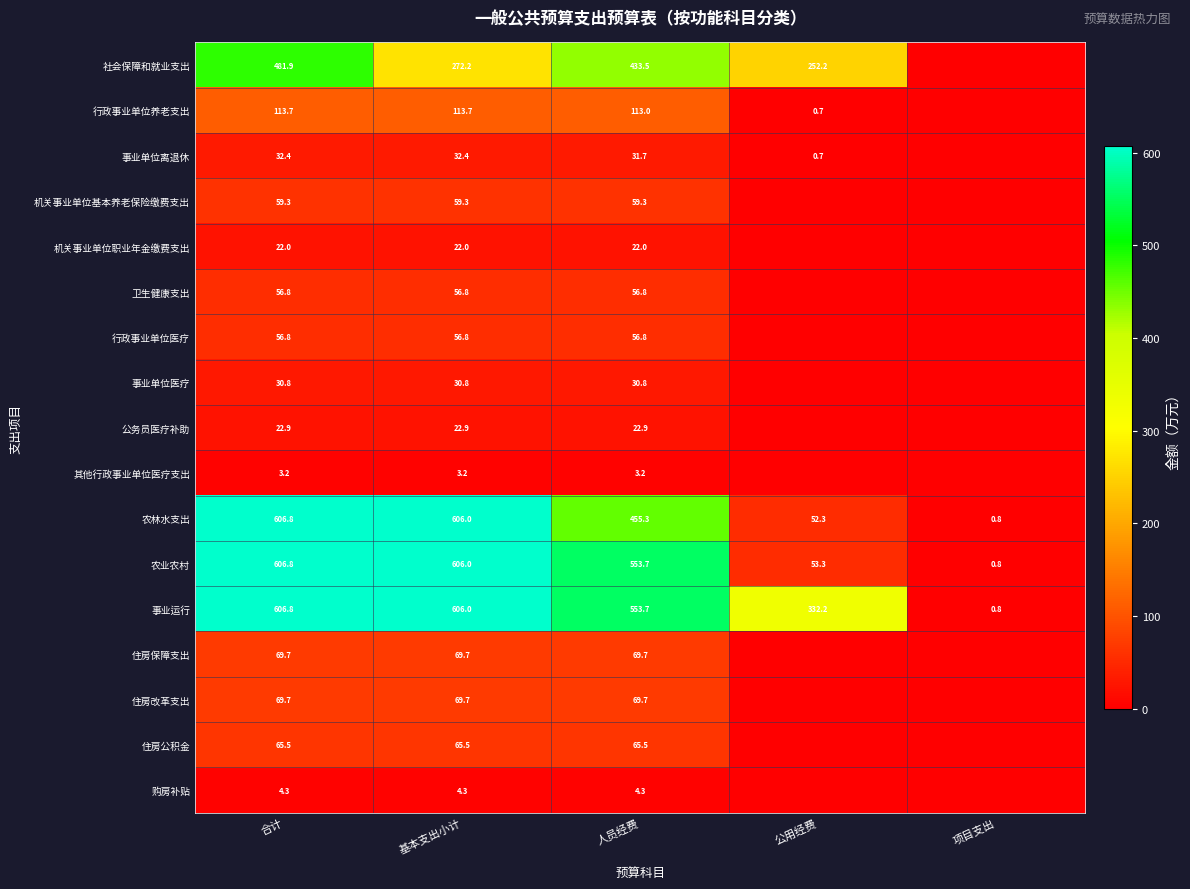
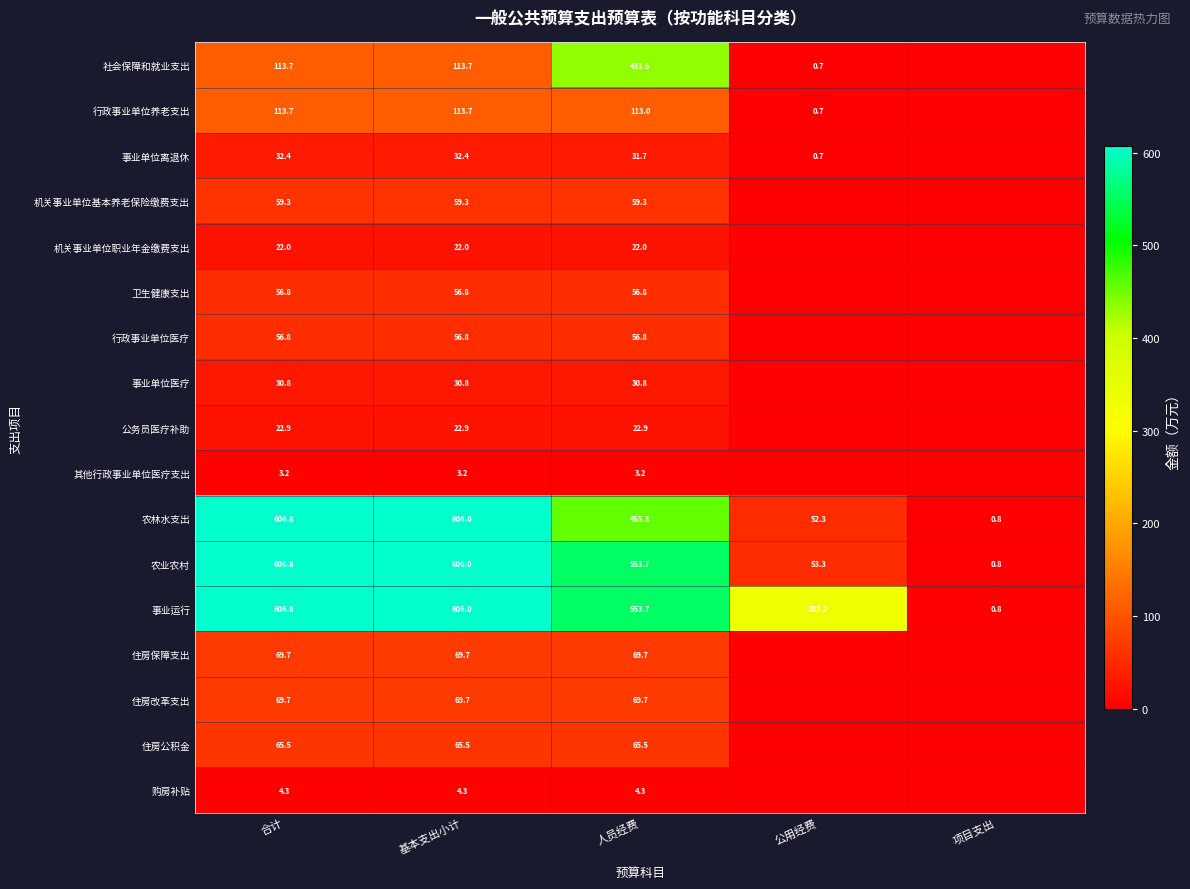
  {
    "社会保障和就业支出": {
-     "合计": 481.9,
-     "基本支出小计": 272.2,
-     "公用经费": 252.2
+     "合计": 113.7,
+     "基本支出小计": 113.7,
+     "公用经费": 0.7
    }
  }
